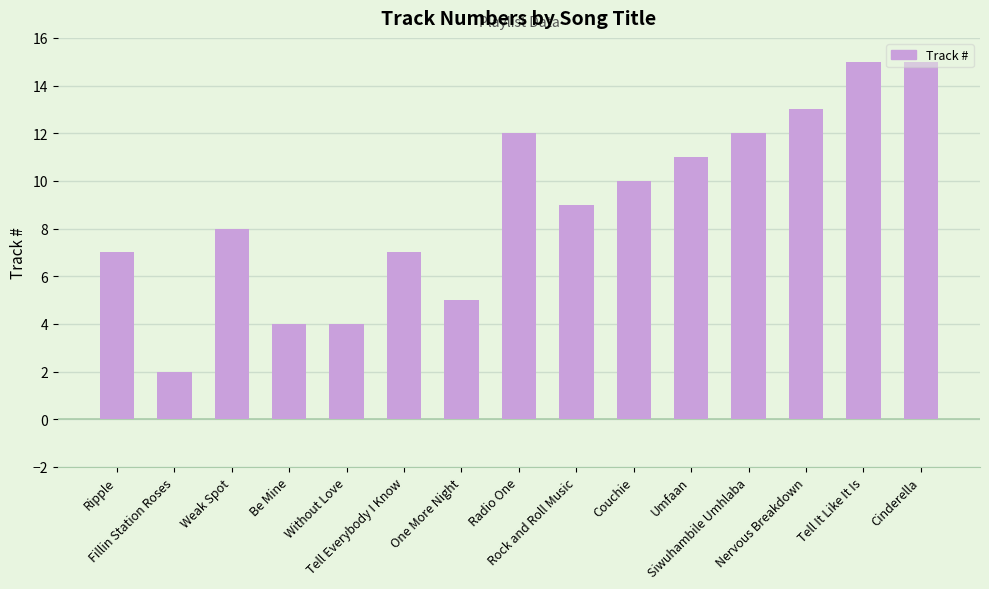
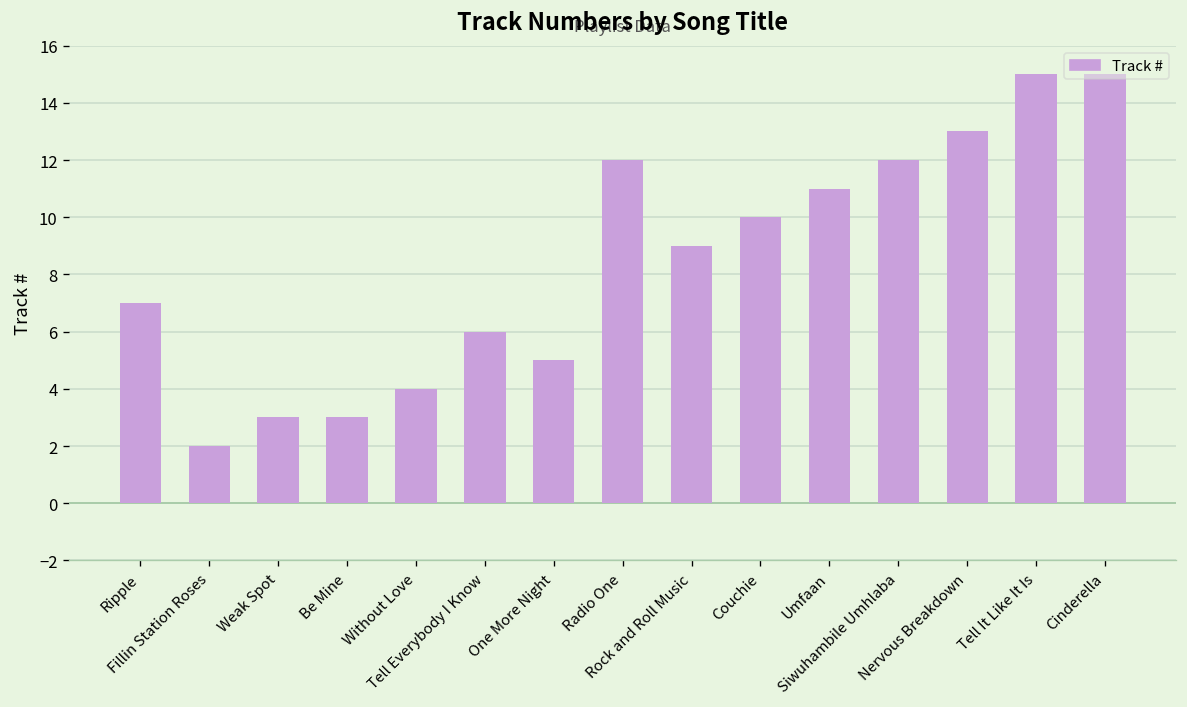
  {
    "Ripple": 7,
    "Fillin Station Roses": 2,
-   "Weak Spot": 8,
-   "Be Mine": 4,
+   "Weak Spot": 3,
+   "Be Mine": 3,
    "Without Love": 4,
-   "Tell Everybody I Know": 7,
+   "Tell Everybody I Know": 6,
    "One More Night": 5,
    "Radio One": 12,
    "Rock and Roll Music": 9,
    "Couchie": 10,
    "Umfaan": 11,
    "Siwuhambile Umhlaba": 12,
    "Nervous Breakdown": 13,
    "Tell It Like It Is": 15
  }
